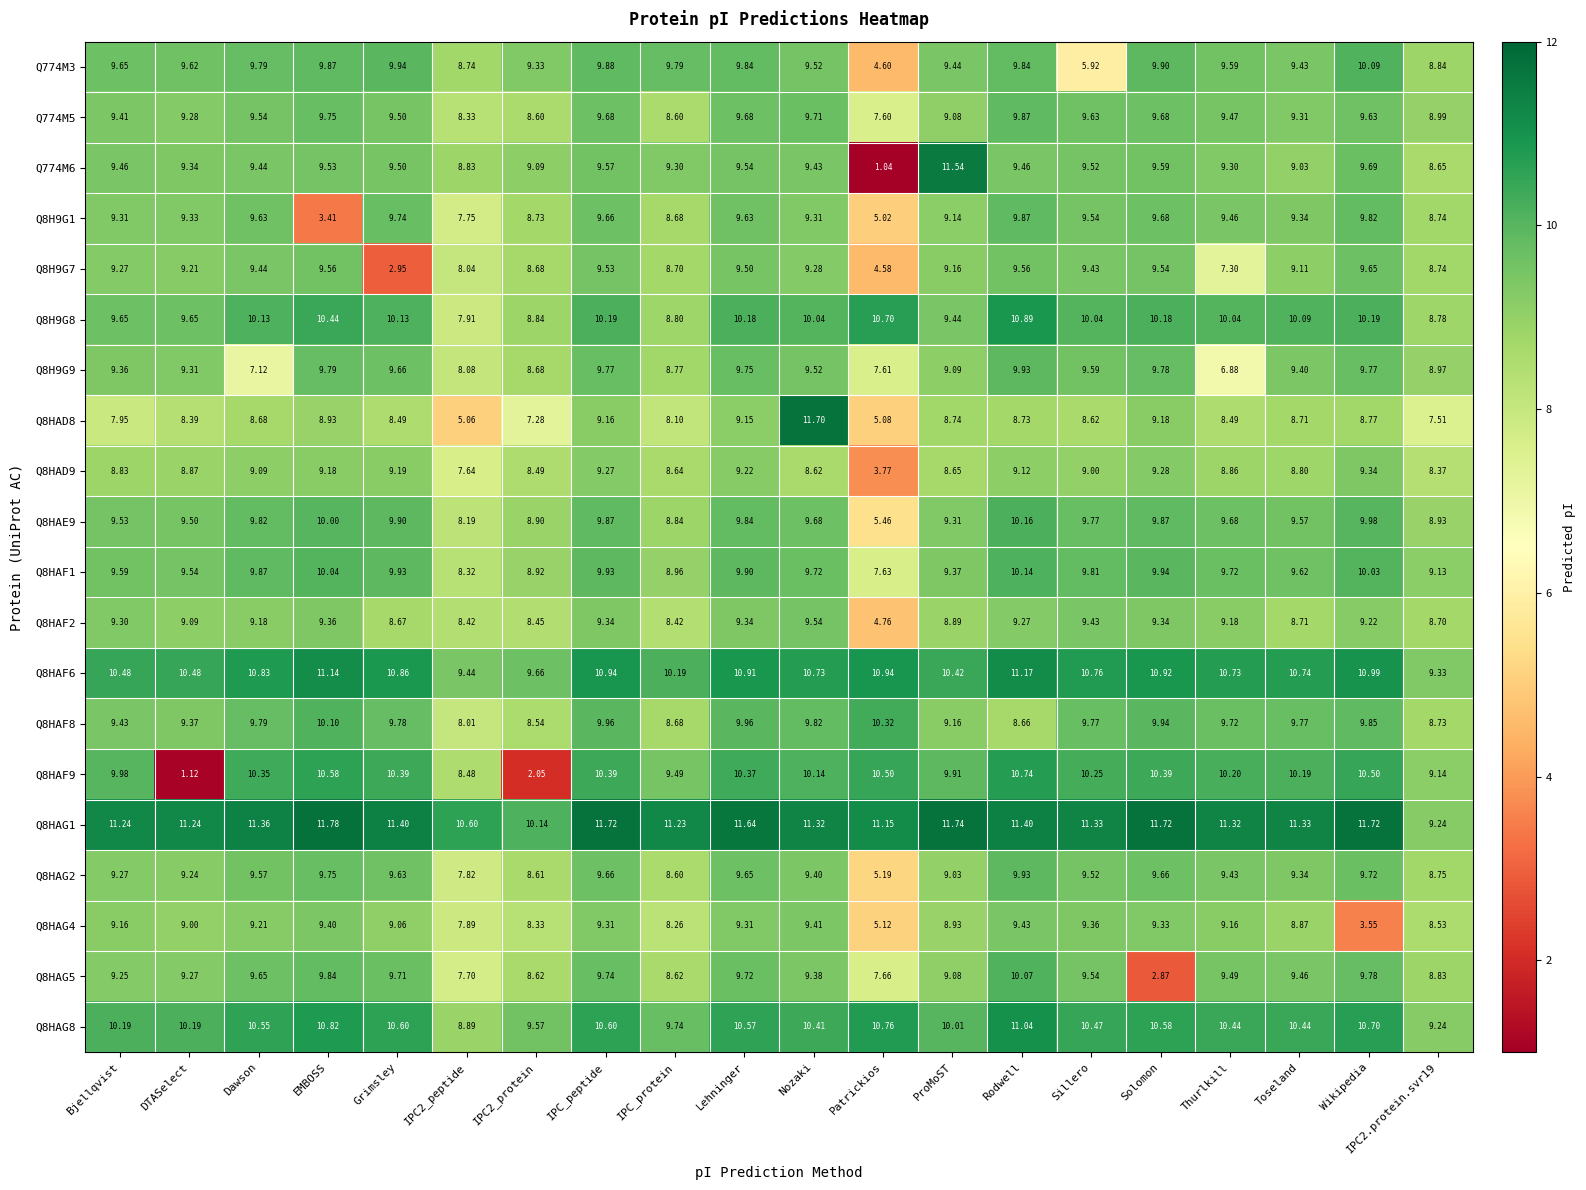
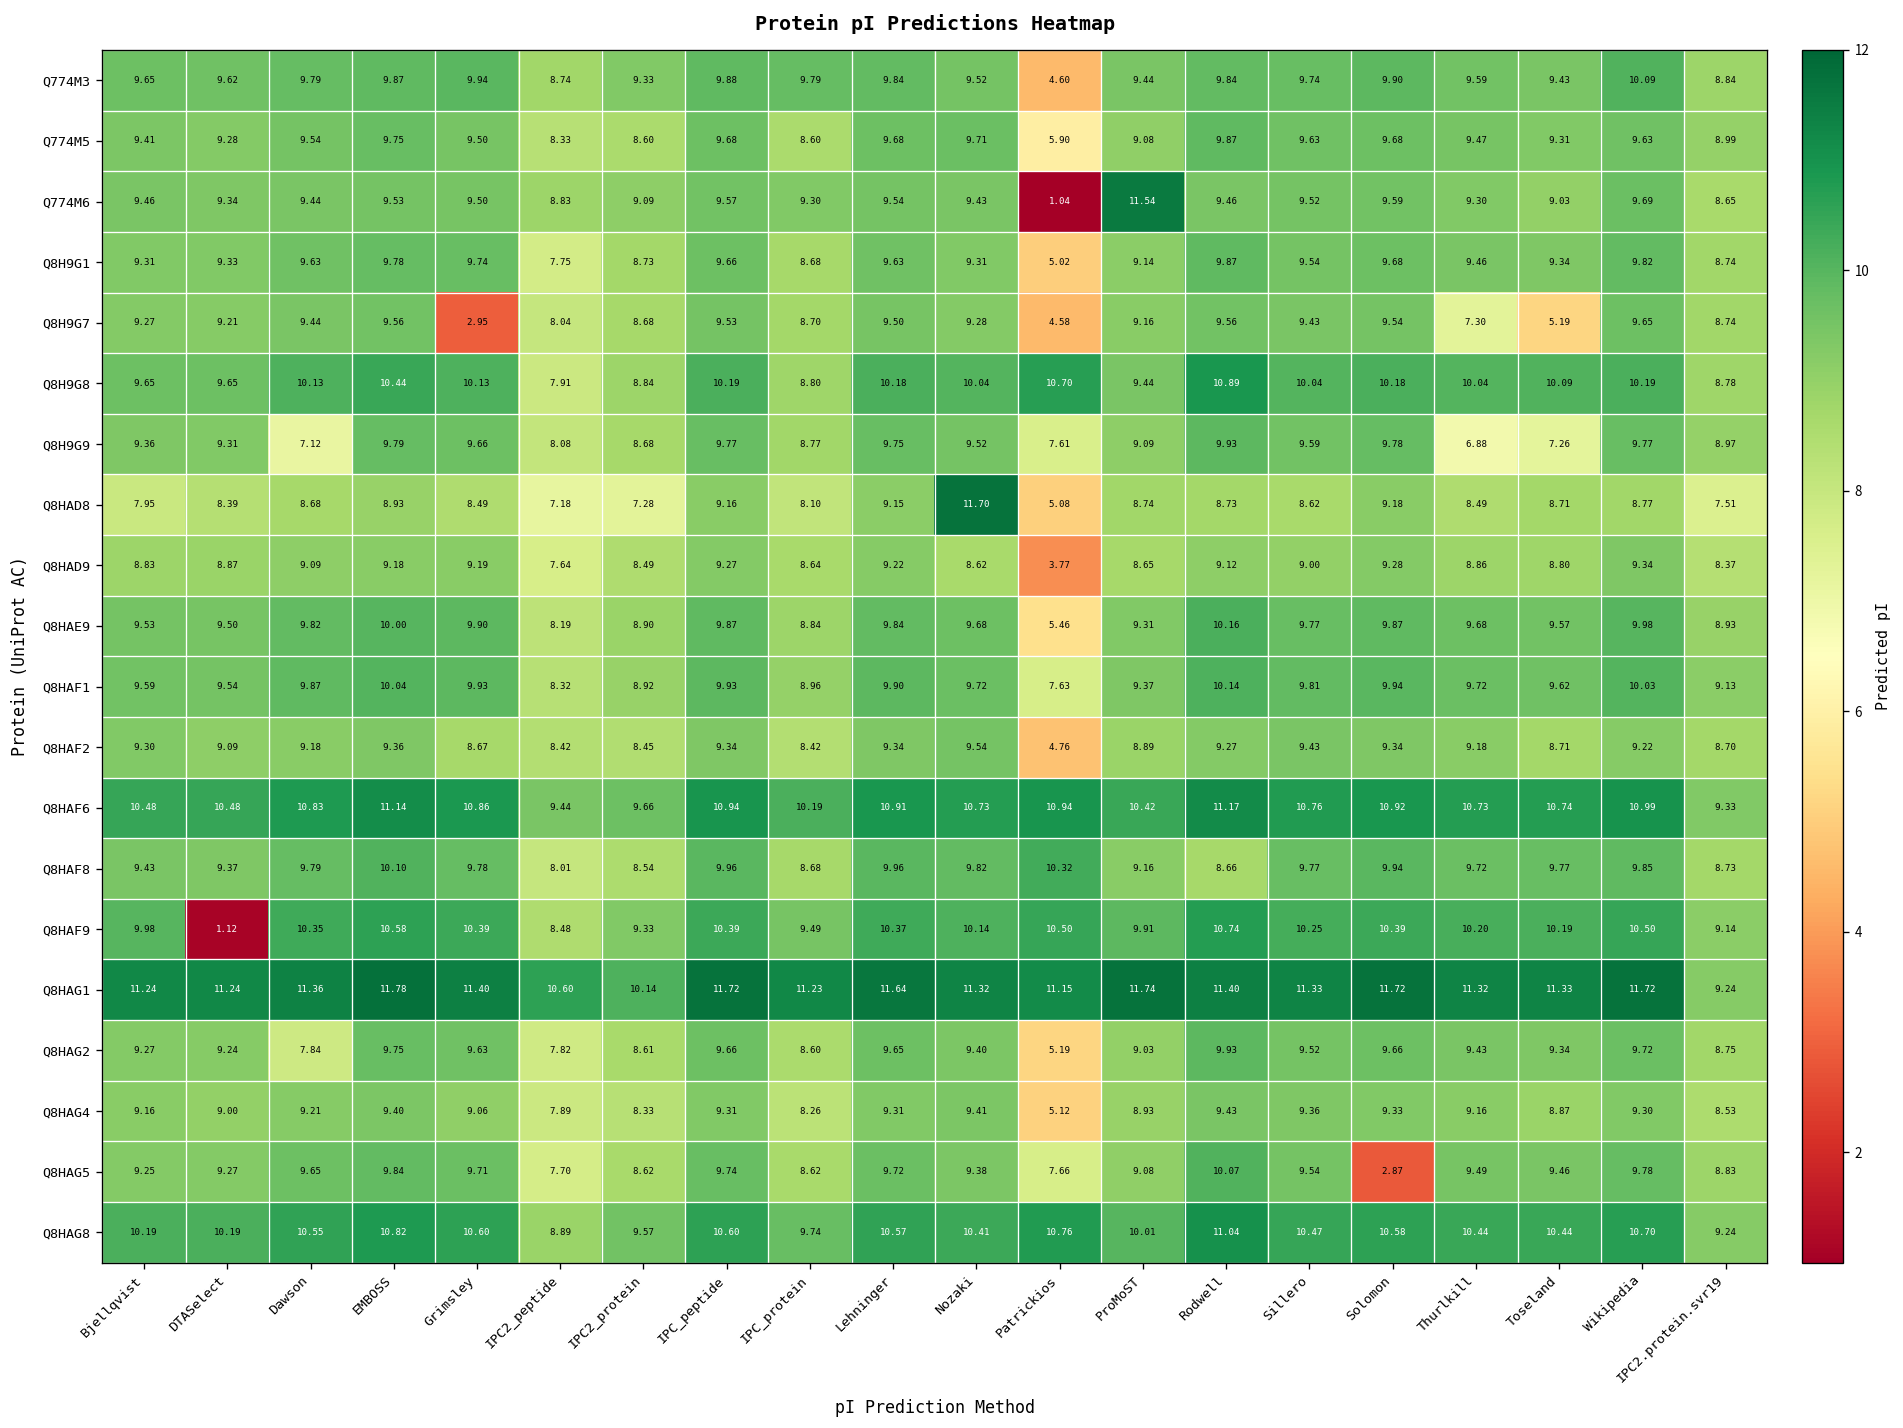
  {
    "Q774M3": {
      "Bjellqvist": 9.65,
      "DTASelect": 9.62,
      "Dawson": 9.79,
      "EMBOSS": 9.87,
      "Grimsley": 9.94,
      "IPC2_peptide": 8.74,
      "IPC2_protein": 9.33,
      "IPC_peptide": 9.88,
      "IPC_protein": 9.79,
      "Lehninger": 9.84,
      "Nozaki": 9.52,
      "Patrickios": 4.60,
      "ProMoST": 9.44,
      "Rodwell": 9.84,
-     "Sillero": 5.92,
+     "Sillero": 9.74,
      "Solomon": 9.90,
      "Thurlkill": 9.59,
      "Toseland": 9.43,
      "Wikipedia": 10.09,
      "IPC2.protein.svr19": 8.84
    },
    "Q774M5": {
      "Bjellqvist": 9.41,
      "DTASelect": 9.28,
      "Dawson": 9.54,
      "EMBOSS": 9.75,
      "Grimsley": 9.50,
      "IPC2_peptide": 8.33,
      "IPC2_protein": 8.60,
      "IPC_peptide": 9.68,
      "IPC_protein": 8.60,
      "Lehninger": 9.68,
      "Nozaki": 9.71,
-     "Patrickios": 7.60,
+     "Patrickios": 5.90,
      "ProMoST": 9.08,
      "Rodwell": 9.87,
      "Sillero": 9.63,
      "Solomon": 9.68,
      "Thurlkill": 9.47,
      "Toseland": 9.31,
      "Wikipedia": 9.63,
      "IPC2.protein.svr19": 8.99
    },
    "Q8H9G1": {
      "Bjellqvist": 9.31,
      "DTASelect": 9.33,
      "Dawson": 9.63,
-     "EMBOSS": 3.41,
+     "EMBOSS": 9.78,
      "Grimsley": 9.74,
      "IPC2_peptide": 7.75,
      "IPC2_protein": 8.73,
      "IPC_peptide": 9.66,
      "IPC_protein": 8.68,
      "Lehninger": 9.63,
      "Nozaki": 9.31,
      "Patrickios": 5.02,
      "ProMoST": 9.14,
      "Rodwell": 9.87,
      "Sillero": 9.54,
      "Solomon": 9.68,
      "Thurlkill": 9.46,
      "Toseland": 9.34,
      "Wikipedia": 9.82,
      "IPC2.protein.svr19": 8.74
    },
    "Q8H9G7": {
      "Bjellqvist": 9.27,
      "DTASelect": 9.21,
      "Dawson": 9.44,
      "EMBOSS": 9.56,
      "Grimsley": 2.95,
      "IPC2_peptide": 8.04,
      "IPC2_protein": 8.68,
      "IPC_peptide": 9.53,
      "IPC_protein": 8.70,
      "Lehninger": 9.50,
      "Nozaki": 9.28,
      "Patrickios": 4.58,
      "ProMoST": 9.16,
      "Rodwell": 9.56,
      "Sillero": 9.43,
      "Solomon": 9.54,
      "Thurlkill": 7.30,
-     "Toseland": 9.11,
+     "Toseland": 5.19,
      "Wikipedia": 9.65,
      "IPC2.protein.svr19": 8.74
    },
    "Q8H9G9": {
      "Bjellqvist": 9.36,
      "DTASelect": 9.31,
      "Dawson": 7.12,
      "EMBOSS": 9.79,
      "Grimsley": 9.66,
      "IPC2_peptide": 8.08,
      "IPC2_protein": 8.68,
      "IPC_peptide": 9.77,
      "IPC_protein": 8.77,
      "Lehninger": 9.75,
      "Nozaki": 9.52,
      "Patrickios": 7.61,
      "ProMoST": 9.09,
      "Rodwell": 9.93,
      "Sillero": 9.59,
      "Solomon": 9.78,
      "Thurlkill": 6.88,
-     "Toseland": 9.40,
+     "Toseland": 7.26,
      "Wikipedia": 9.77,
      "IPC2.protein.svr19": 8.97
    },
    "Q8HAD8": {
      "Bjellqvist": 7.95,
      "DTASelect": 8.39,
      "Dawson": 8.68,
      "EMBOSS": 8.93,
      "Grimsley": 8.49,
-     "IPC2_peptide": 5.06,
+     "IPC2_peptide": 7.18,
      "IPC2_protein": 7.28,
      "IPC_peptide": 9.16,
      "IPC_protein": 8.10,
      "Lehninger": 9.15,
      "Nozaki": 11.70,
      "Patrickios": 5.08,
      "ProMoST": 8.74,
      "Rodwell": 8.73,
      "Sillero": 8.62,
      "Solomon": 9.18,
      "Thurlkill": 8.49,
      "Toseland": 8.71,
      "Wikipedia": 8.77,
      "IPC2.protein.svr19": 7.51
    },
    "Q8HAF9": {
      "Bjellqvist": 9.98,
      "DTASelect": 1.12,
      "Dawson": 10.35,
      "EMBOSS": 10.58,
      "Grimsley": 10.39,
      "IPC2_peptide": 8.48,
-     "IPC2_protein": 2.05,
+     "IPC2_protein": 9.33,
      "IPC_peptide": 10.39,
      "IPC_protein": 9.49,
      "Lehninger": 10.37,
      "Nozaki": 10.14,
      "Patrickios": 10.50,
      "ProMoST": 9.91,
      "Rodwell": 10.74,
      "Sillero": 10.25,
      "Solomon": 10.39,
      "Thurlkill": 10.20,
      "Toseland": 10.19,
      "Wikipedia": 10.50,
      "IPC2.protein.svr19": 9.14
    },
    "Q8HAG2": {
      "Bjellqvist": 9.27,
      "DTASelect": 9.24,
-     "Dawson": 9.57,
+     "Dawson": 7.84,
      "EMBOSS": 9.75,
      "Grimsley": 9.63,
      "IPC2_peptide": 7.82,
      "IPC2_protein": 8.61,
      "IPC_peptide": 9.66,
      "IPC_protein": 8.60,
      "Lehninger": 9.65,
      "Nozaki": 9.40,
      "Patrickios": 5.19,
      "ProMoST": 9.03,
      "Rodwell": 9.93,
      "Sillero": 9.52,
      "Solomon": 9.66,
      "Thurlkill": 9.43,
      "Toseland": 9.34,
      "Wikipedia": 9.72,
      "IPC2.protein.svr19": 8.75
    },
    "Q8HAG4": {
      "Bjellqvist": 9.16,
      "DTASelect": 9.00,
      "Dawson": 9.21,
      "EMBOSS": 9.40,
      "Grimsley": 9.06,
      "IPC2_peptide": 7.89,
      "IPC2_protein": 8.33,
      "IPC_peptide": 9.31,
      "IPC_protein": 8.26,
      "Lehninger": 9.31,
      "Nozaki": 9.41,
      "Patrickios": 5.12,
      "ProMoST": 8.93,
      "Rodwell": 9.43,
      "Sillero": 9.36,
      "Solomon": 9.33,
      "Thurlkill": 9.16,
      "Toseland": 8.87,
-     "Wikipedia": 3.55,
+     "Wikipedia": 9.30,
      "IPC2.protein.svr19": 8.53
    }
  }
